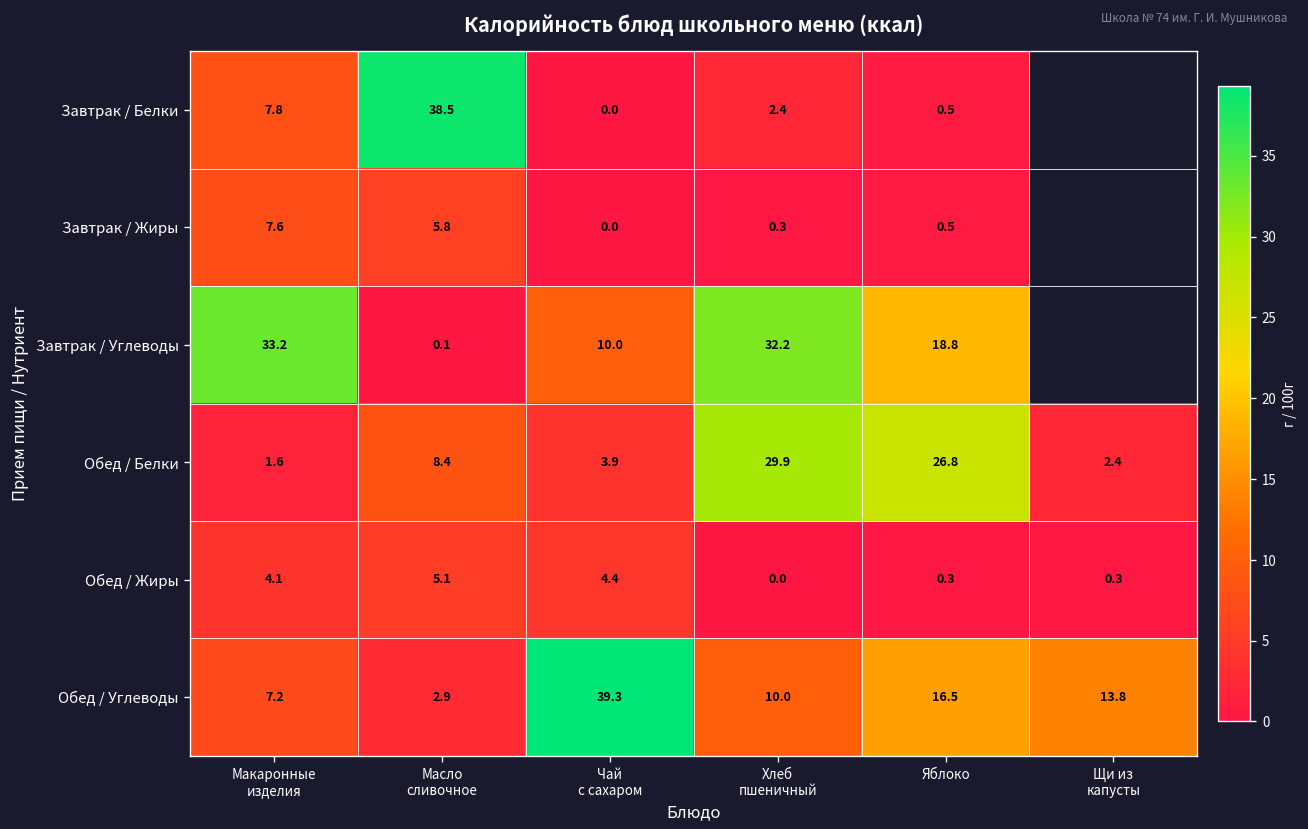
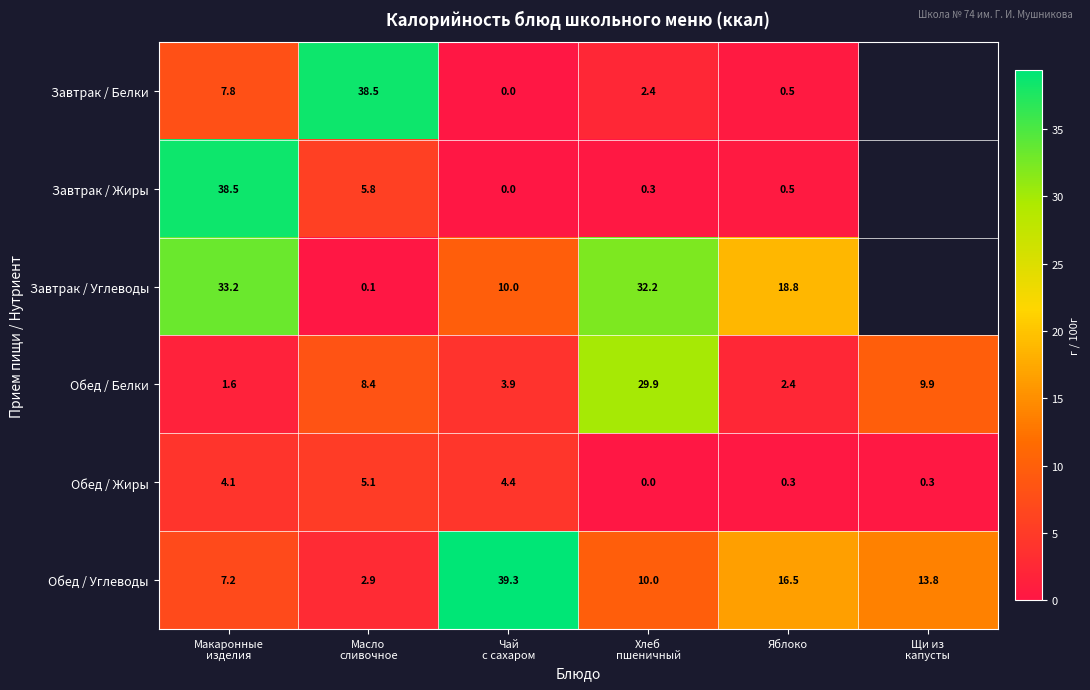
  {
    "Завтрак / Белки": {
      "Макаронные изделия": 7.8,
      "Масло сливочное": 38.5,
      "Чай с сахаром": 0.0,
      "Хлеб пшеничный": 2.4,
      "Яблоко": 0.5
    },
    "Завтрак / Жиры": {
-     "Макаронные изделия": 7.6,
+     "Макаронные изделия": 38.5,
      "Масло сливочное": 5.8,
      "Чай с сахаром": 0.0,
      "Хлеб пшеничный": 0.3,
      "Яблоко": 0.5
    },
    "Завтрак / Углеводы": {
      "Макаронные изделия": 33.2,
      "Масло сливочное": 0.1,
      "Чай с сахаром": 10.0,
      "Хлеб пшеничный": 32.2,
      "Яблоко": 18.8
    },
    "Обед / Белки": {
      "Макаронные изделия": 1.6,
      "Масло сливочное": 8.4,
      "Чай с сахаром": 3.9,
      "Хлеб пшеничный": 29.9,
-     "Яблоко": 26.8,
-     "Щи из капусты": 2.4
+     "Яблоко": 2.4,
+     "Щи из капусты": 9.9
    },
    "Обед / Жиры": {
      "Макаронные изделия": 4.1,
      "Масло сливочное": 5.1,
      "Чай с сахаром": 4.4,
      "Хлеб пшеничный": 0.0,
      "Яблоко": 0.3,
      "Щи из капусты": 0.3
    },
    "Обед / Углеводы": {
      "Макаронные изделия": 7.2,
      "Масло сливочное": 2.9,
      "Чай с сахаром": 39.3,
      "Хлеб пшеничный": 10.0,
      "Яблоко": 16.5,
      "Щи из капусты": 13.8
    }
  }
